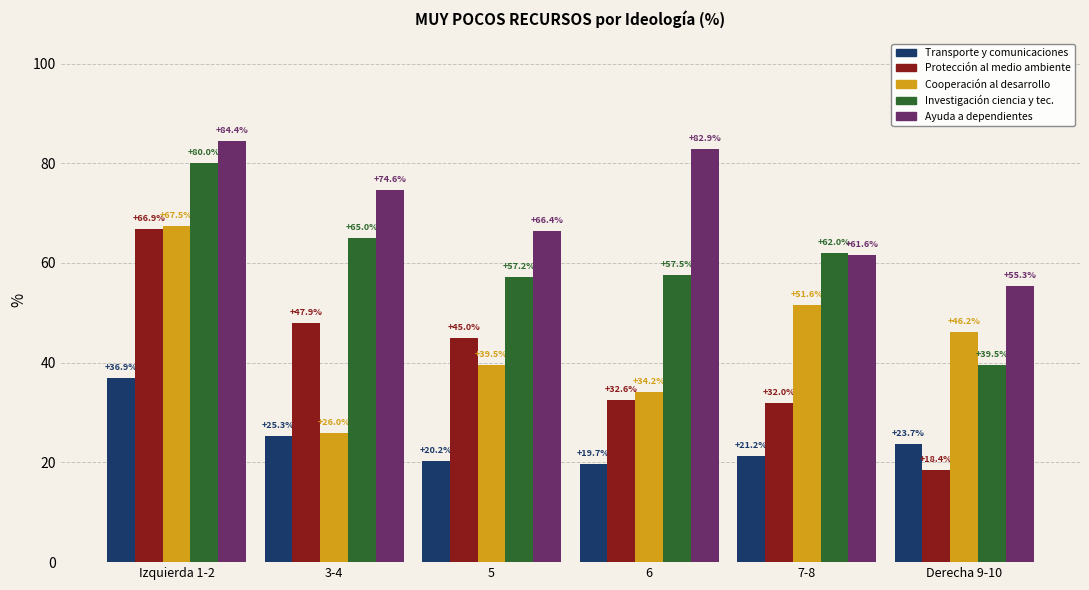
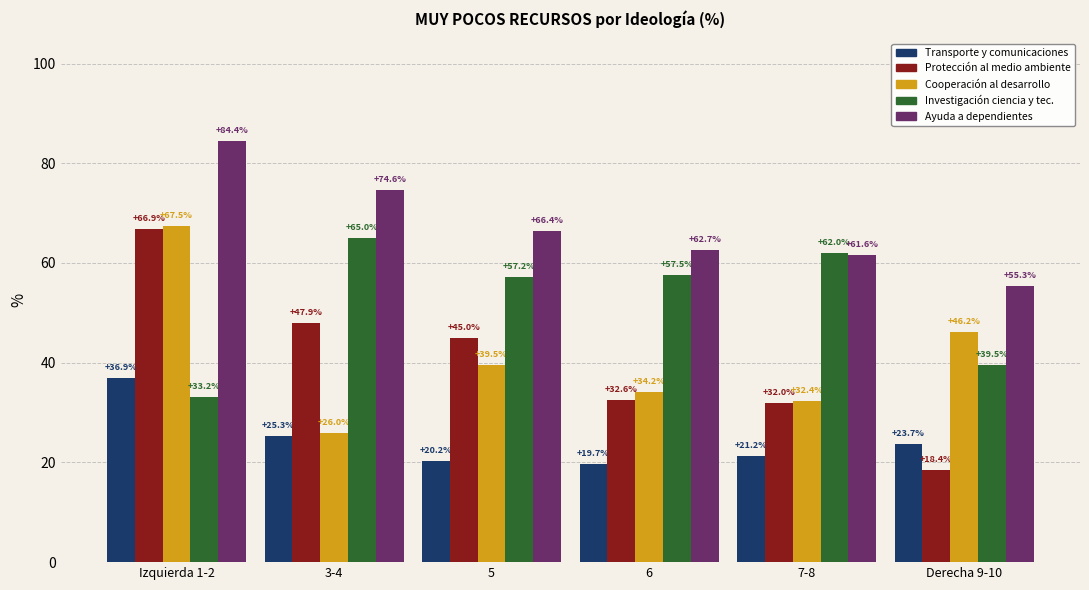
  {
    "Transporte y comunicaciones": {
      "Izquierda 1-2": "+36.9%",
      "3-4": "+25.3%",
      "5": "+20.2%",
      "6": "+19.7%",
      "7-8": "+21.2%",
      "Derecha 9-10": "+23.7%"
    },
    "Protección al medio ambiente": {
      "Izquierda 1-2": "+66.9%",
      "3-4": "+47.9%",
      "5": "+45.0%",
      "6": "+32.6%",
      "7-8": "+32.0%",
      "Derecha 9-10": "+18.4%"
    },
    "Cooperación al desarrollo": {
      "Izquierda 1-2": "+67.5%",
      "3-4": "+26.0%",
      "5": "+39.5%",
      "6": "+34.2%",
-     "7-8": "+51.6%",
+     "7-8": "+32.4%",
      "Derecha 9-10": "+46.2%"
    },
    "Investigación ciencia y tec.": {
-     "Izquierda 1-2": "+80.0%",
+     "Izquierda 1-2": "+33.2%",
      "3-4": "+65.0%",
      "5": "+57.2%",
      "6": "+57.5%",
      "7-8": "+62.0%",
      "Derecha 9-10": "+39.5%"
    },
    "Ayuda a dependientes": {
      "Izquierda 1-2": "+84.4%",
      "3-4": "+74.6%",
      "5": "+66.4%",
-     "6": "+82.9%",
+     "6": "+62.7%",
      "7-8": "+61.6%",
      "Derecha 9-10": "+55.3%"
    }
  }
